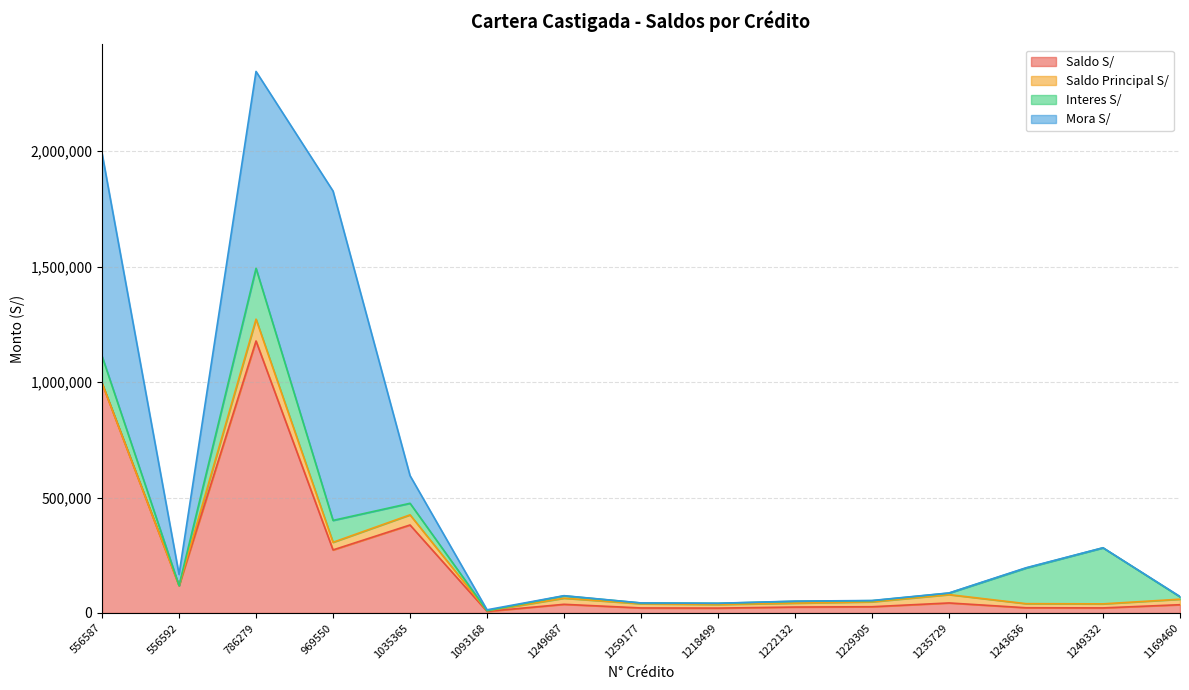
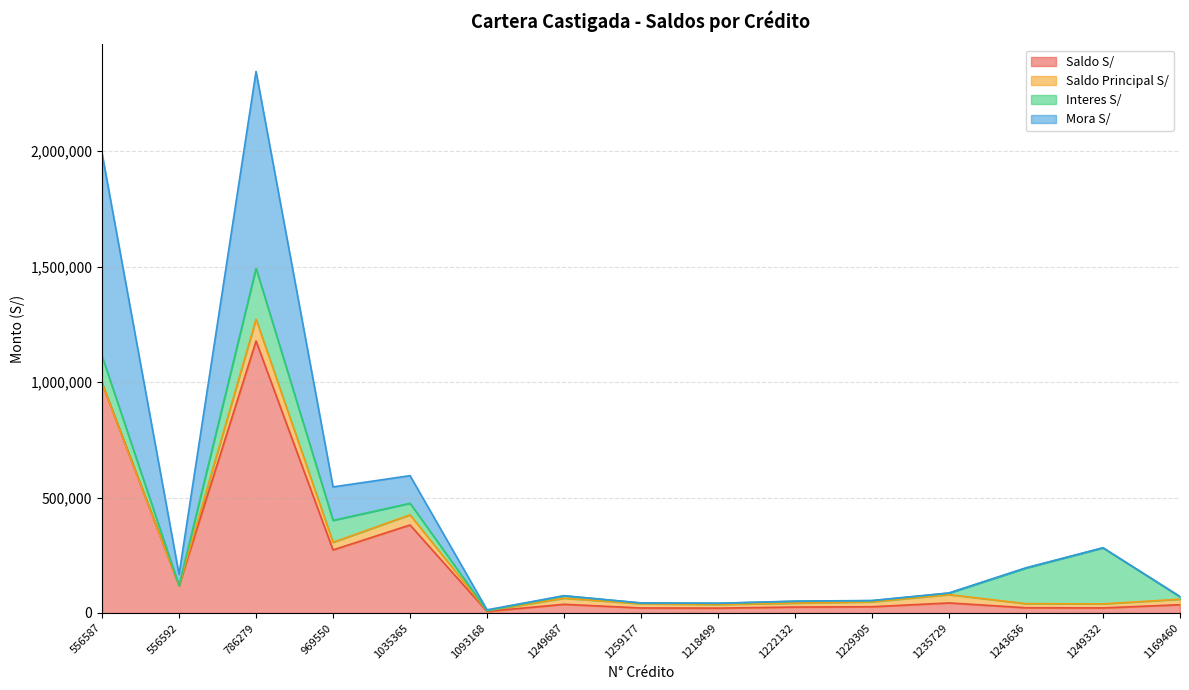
  {
    "Saldo S/": {
      "786279": "1,180,000",
      "969550": "270,000",
      "1035365": "380,000",
      "1249687": "40,000",
      "1259177": "20,000",
      "1218499": "20,000",
      "1222132": "30,000",
      "1229305": "30,000",
      "1235729": "40,000",
      "1243636": "20,000",
      "1249332": "20,000",
      "1169460": "40,000"
    },
    "Saldo Principal S/": {
      "786279": "90,000",
      "969550": "30,000",
      "1035365": "40,000",
      "1243636": "20,000",
      "1249332": "20,000"
    },
    "Interes S/": {
      "556587": "120,000",
      "786279": "220,000",
      "969550": "90,000",
      "1035365": "50,000"
    },
    "Mora S/": {
      "556587": "880,000",
      "556592": "50,000",
      "786279": "850,000",
-     "969550": "1,430,000",
+     "969550": "150,000",
      "1035365": "120,000"
    }
  }
